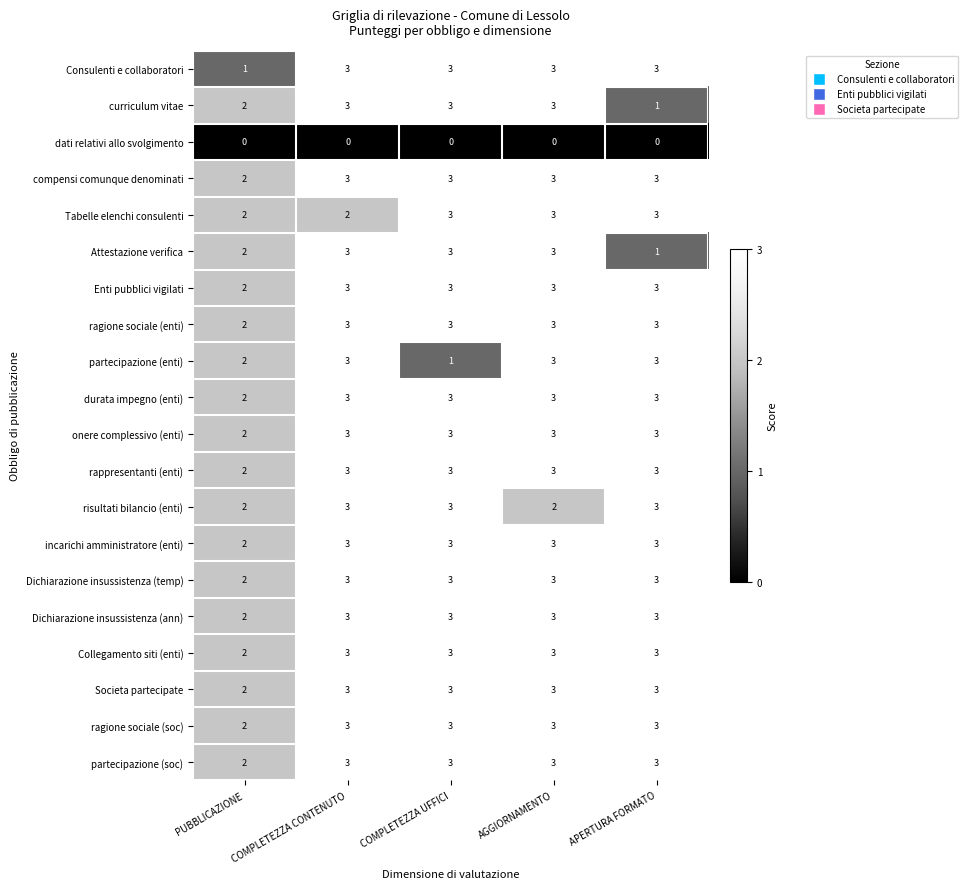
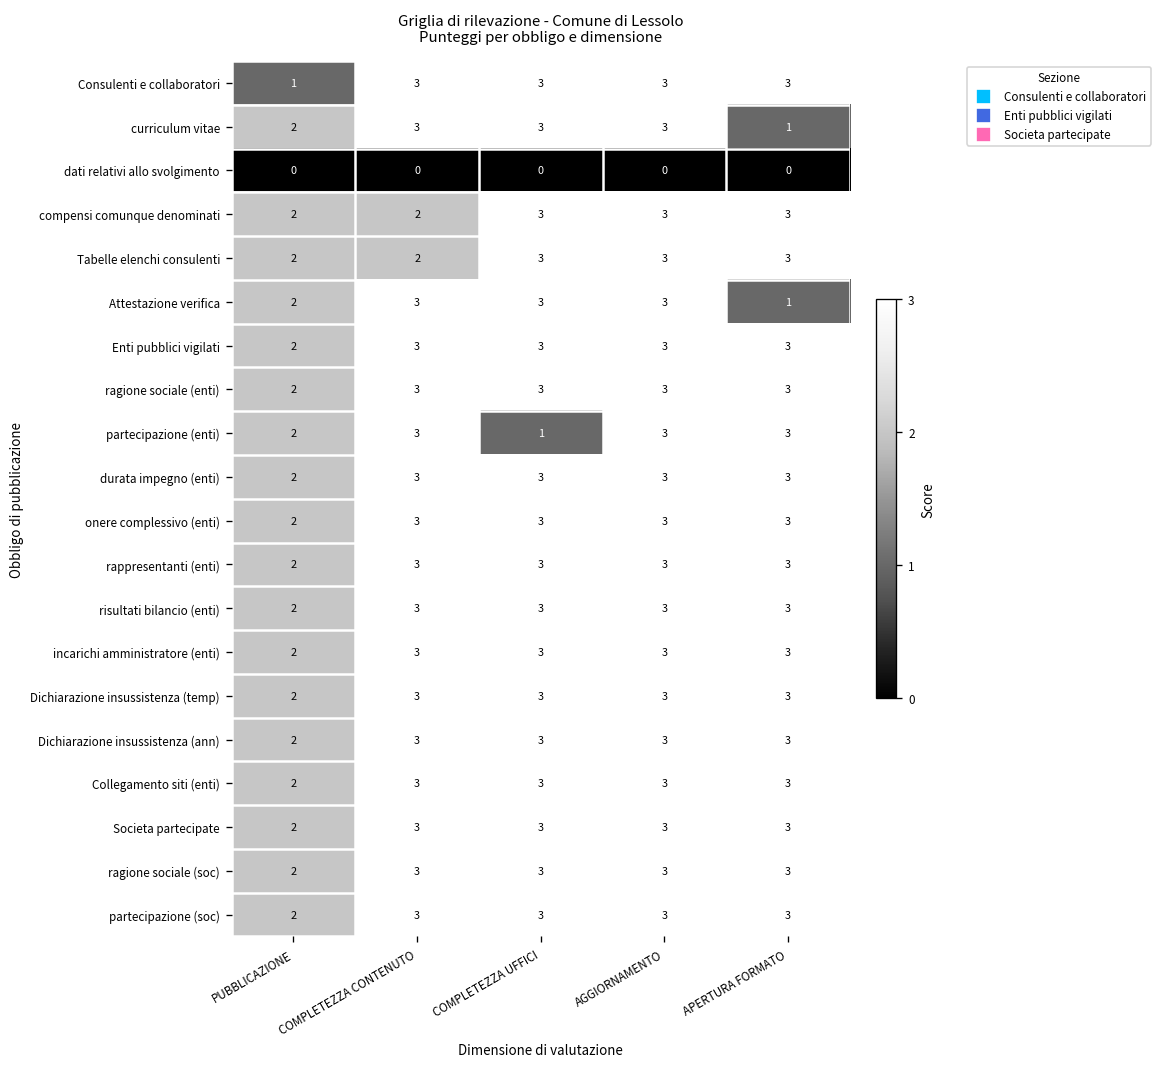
  {
    "Consulenti e collaboratori": {
      "PUBBLICAZIONE": 1,
      "COMPLETEZZA CONTENUTO": 3,
      "COMPLETEZZA UFFICI": 3,
      "AGGIORNAMENTO": 3,
      "APERTURA FORMATO": 3
    },
    "curriculum vitae": {
      "PUBBLICAZIONE": 2,
      "COMPLETEZZA CONTENUTO": 3,
      "COMPLETEZZA UFFICI": 3,
      "AGGIORNAMENTO": 3,
      "APERTURA FORMATO": 1
    },
    "dati relativi allo svolgimento": {
      "PUBBLICAZIONE": 0,
      "COMPLETEZZA CONTENUTO": 0,
      "COMPLETEZZA UFFICI": 0,
      "AGGIORNAMENTO": 0,
      "APERTURA FORMATO": 0
    },
    "compensi comunque denominati": {
      "PUBBLICAZIONE": 2,
-     "COMPLETEZZA CONTENUTO": 3,
+     "COMPLETEZZA CONTENUTO": 2,
      "COMPLETEZZA UFFICI": 3,
      "AGGIORNAMENTO": 3,
      "APERTURA FORMATO": 3
    },
    "Tabelle elenchi consulenti": {
      "PUBBLICAZIONE": 2,
      "COMPLETEZZA CONTENUTO": 2,
      "COMPLETEZZA UFFICI": 3,
      "AGGIORNAMENTO": 3,
      "APERTURA FORMATO": 3
    },
    "Attestazione verifica": {
      "PUBBLICAZIONE": 2,
      "COMPLETEZZA CONTENUTO": 3,
      "COMPLETEZZA UFFICI": 3,
      "AGGIORNAMENTO": 3,
      "APERTURA FORMATO": 1
    },
    "Enti pubblici vigilati": {
      "PUBBLICAZIONE": 2,
      "COMPLETEZZA CONTENUTO": 3,
      "COMPLETEZZA UFFICI": 3,
      "AGGIORNAMENTO": 3,
      "APERTURA FORMATO": 3
    },
    "ragione sociale (enti)": {
      "PUBBLICAZIONE": 2,
      "COMPLETEZZA CONTENUTO": 3,
      "COMPLETEZZA UFFICI": 3,
      "AGGIORNAMENTO": 3,
      "APERTURA FORMATO": 3
    },
    "partecipazione (enti)": {
      "PUBBLICAZIONE": 2,
      "COMPLETEZZA CONTENUTO": 3,
      "COMPLETEZZA UFFICI": 1,
      "AGGIORNAMENTO": 3,
      "APERTURA FORMATO": 3
    },
    "durata impegno (enti)": {
      "PUBBLICAZIONE": 2,
      "COMPLETEZZA CONTENUTO": 3,
      "COMPLETEZZA UFFICI": 3,
      "AGGIORNAMENTO": 3,
      "APERTURA FORMATO": 3
    },
    "onere complessivo (enti)": {
      "PUBBLICAZIONE": 2,
      "COMPLETEZZA CONTENUTO": 3,
      "COMPLETEZZA UFFICI": 3,
      "AGGIORNAMENTO": 3,
      "APERTURA FORMATO": 3
    },
    "rappresentanti (enti)": {
      "PUBBLICAZIONE": 2,
      "COMPLETEZZA CONTENUTO": 3,
      "COMPLETEZZA UFFICI": 3,
      "AGGIORNAMENTO": 3,
      "APERTURA FORMATO": 3
    },
    "risultati bilancio (enti)": {
      "PUBBLICAZIONE": 2,
      "COMPLETEZZA CONTENUTO": 3,
      "COMPLETEZZA UFFICI": 3,
-     "AGGIORNAMENTO": 2,
+     "AGGIORNAMENTO": 3,
      "APERTURA FORMATO": 3
    },
    "incarichi amministratore (enti)": {
      "PUBBLICAZIONE": 2,
      "COMPLETEZZA CONTENUTO": 3,
      "COMPLETEZZA UFFICI": 3,
      "AGGIORNAMENTO": 3,
      "APERTURA FORMATO": 3
    },
    "Dichiarazione insussistenza (temp)": {
      "PUBBLICAZIONE": 2,
      "COMPLETEZZA CONTENUTO": 3,
      "COMPLETEZZA UFFICI": 3,
      "AGGIORNAMENTO": 3,
      "APERTURA FORMATO": 3
    },
    "Dichiarazione insussistenza (ann)": {
      "PUBBLICAZIONE": 2,
      "COMPLETEZZA CONTENUTO": 3,
      "COMPLETEZZA UFFICI": 3,
      "AGGIORNAMENTO": 3,
      "APERTURA FORMATO": 3
    },
    "Collegamento siti (enti)": {
      "PUBBLICAZIONE": 2,
      "COMPLETEZZA CONTENUTO": 3,
      "COMPLETEZZA UFFICI": 3,
      "AGGIORNAMENTO": 3,
      "APERTURA FORMATO": 3
    },
    "Societa partecipate": {
      "PUBBLICAZIONE": 2,
      "COMPLETEZZA CONTENUTO": 3,
      "COMPLETEZZA UFFICI": 3,
      "AGGIORNAMENTO": 3,
      "APERTURA FORMATO": 3
    },
    "ragione sociale (soc)": {
      "PUBBLICAZIONE": 2,
      "COMPLETEZZA CONTENUTO": 3,
      "COMPLETEZZA UFFICI": 3,
      "AGGIORNAMENTO": 3,
      "APERTURA FORMATO": 3
    },
    "partecipazione (soc)": {
      "PUBBLICAZIONE": 2,
      "COMPLETEZZA CONTENUTO": 3,
      "COMPLETEZZA UFFICI": 3,
      "AGGIORNAMENTO": 3,
      "APERTURA FORMATO": 3
    }
  }
